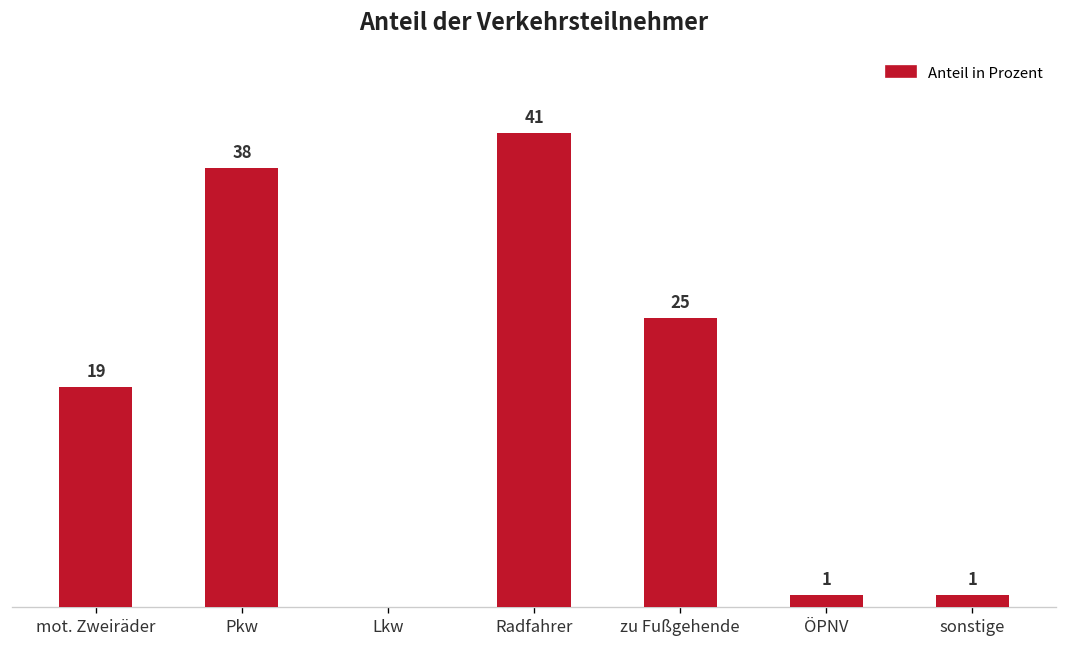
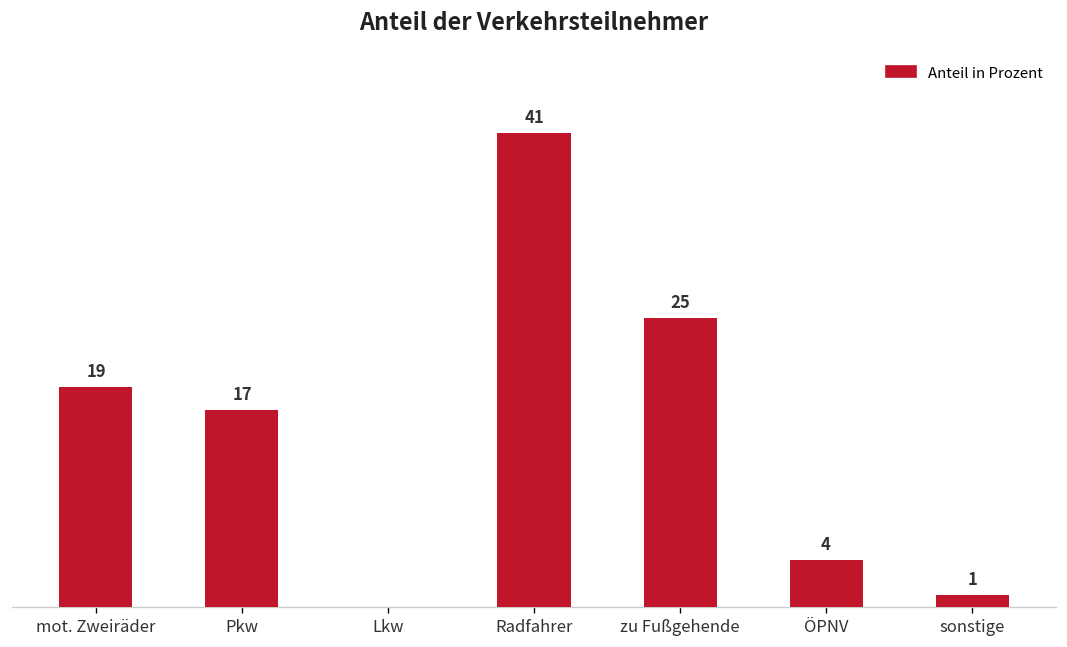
  {
    "mot. Zweiräder": 19,
-   "Pkw": 38,
+   "Pkw": 17,
    "Radfahrer": 41,
    "zu Fußgehende": 25,
-   "ÖPNV": 1,
+   "ÖPNV": 4,
    "sonstige": 1
  }
